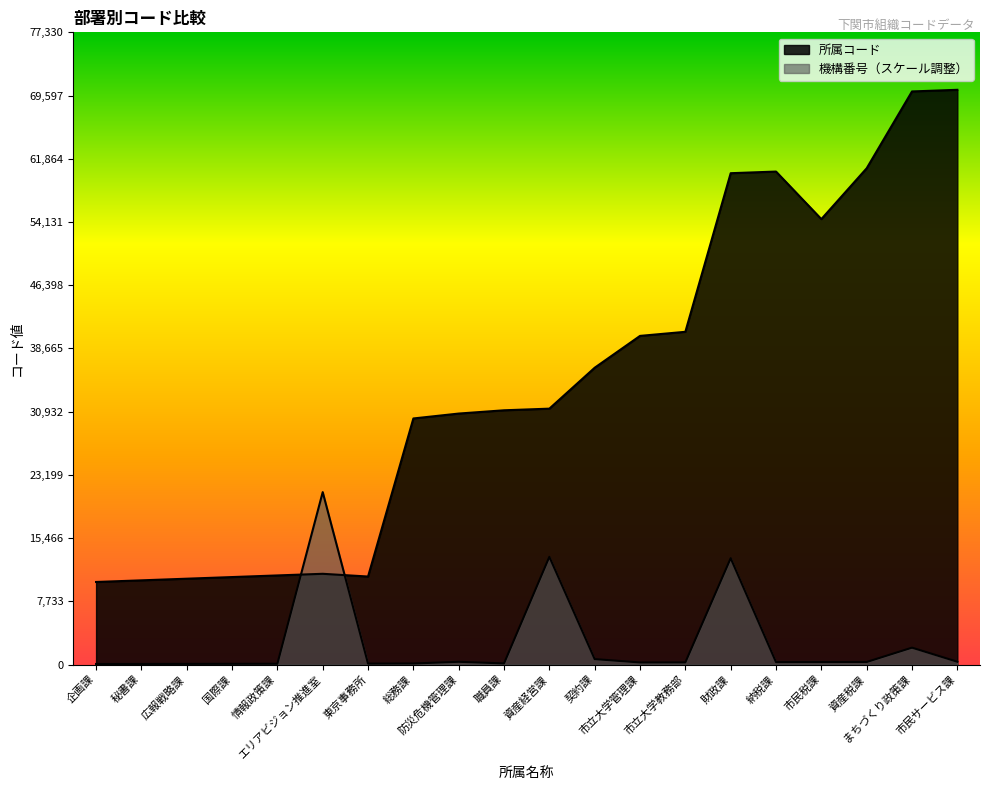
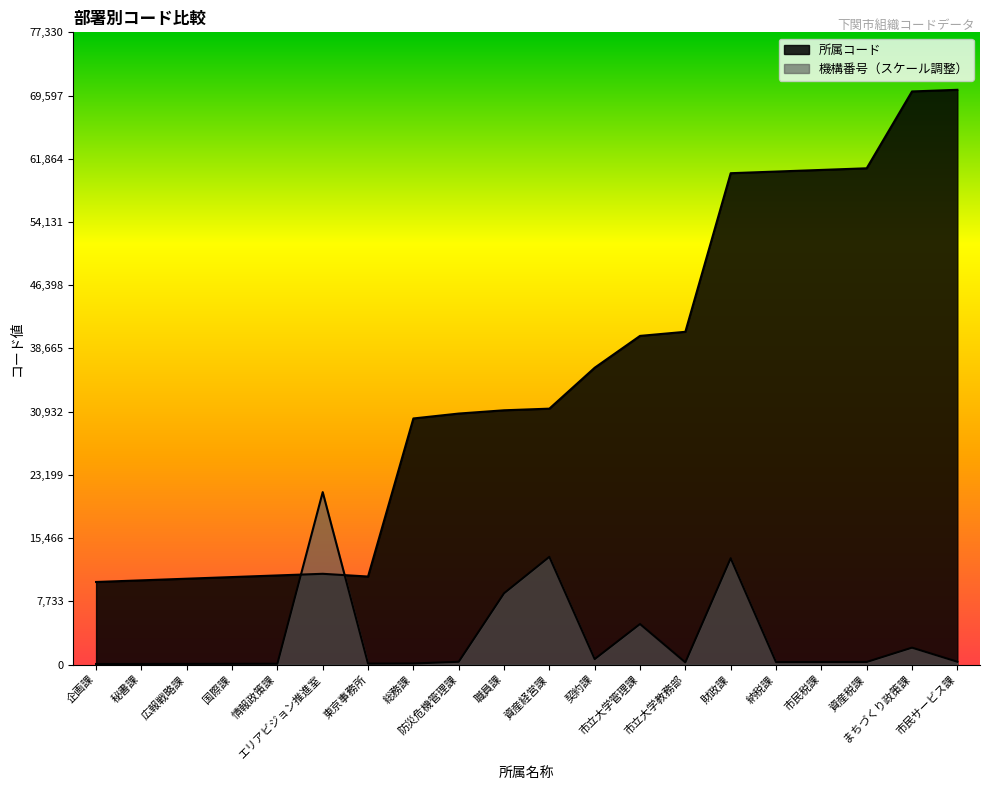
  {
    "所属コード": {
      "企画課": "10,000",
      "秘書課": "10,000",
      "広報戦略課": "11,000",
      "国際課": "11,000",
      "情報政策課": "11,000",
      "エリアビジョン推進室": "11,000",
      "東京事務所": "11,000",
      "総務課": "30,000",
      "防災危機管理課": "31,000",
      "職員課": "31,000",
      "資産経営課": "31,000",
      "契約課": "36,000",
      "市立大学管理課": "40,000",
      "市立大学教務部": "41,000",
      "財政課": "60,000",
      "納税課": "60,000",
-     "市民税課": "54,000",
+     "市民税課": "61,000",
      "資産税課": "61,000",
      "まちづくり政策課": "70,000",
      "市民サービス課": "70,000"
    },
    "機構番号（スケール調整）": {
      "企画課": "0",
      "秘書課": "0",
      "広報戦略課": "0",
      "国際課": "0",
      "情報政策課": "0",
      "エリアビジョン推進室": "21,000",
      "東京事務所": "0",
      "総務課": "0",
      "防災危機管理課": "0",
-     "職員課": "0",
+     "職員課": "9,000",
      "資産経営課": "13,000",
      "契約課": "1,000",
-     "市立大学管理課": "0",
+     "市立大学管理課": "5,000",
      "市立大学教務部": "0",
      "財政課": "13,000",
      "納税課": "0",
      "市民税課": "0",
      "資産税課": "0",
      "まちづくり政策課": "2,000",
      "市民サービス課": "0"
    }
  }
